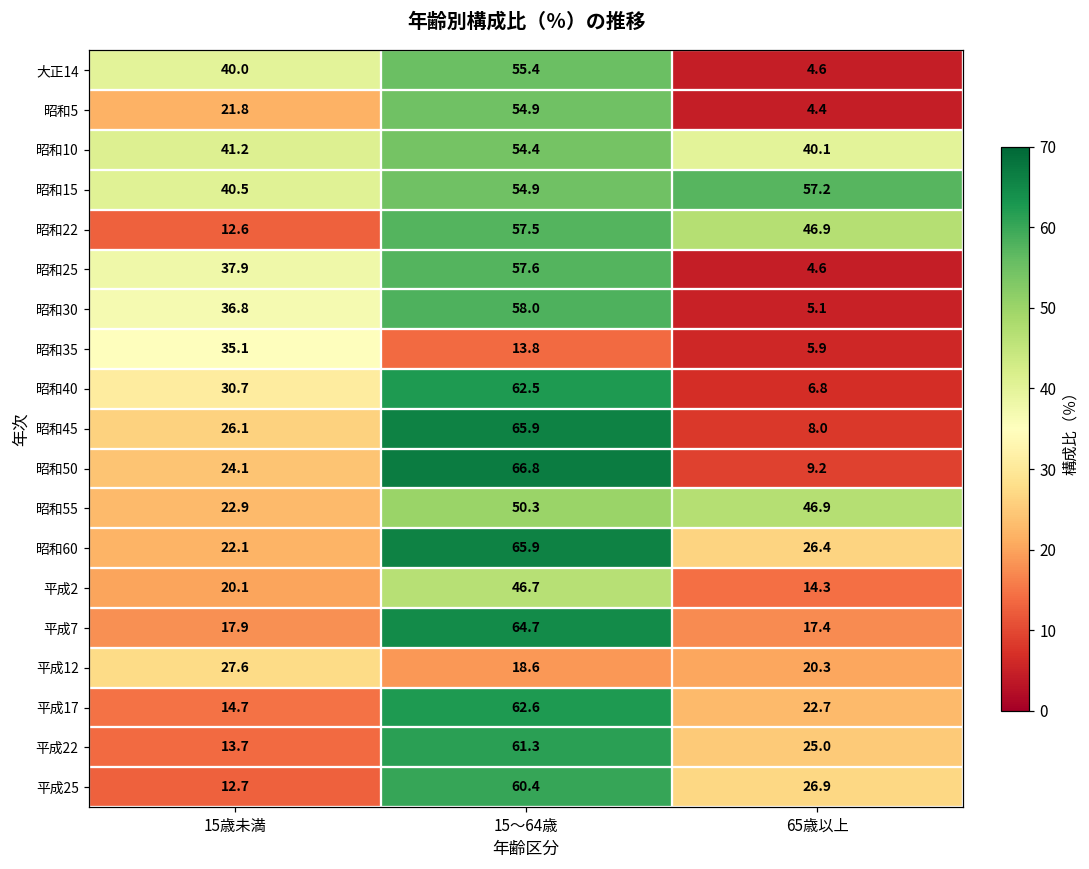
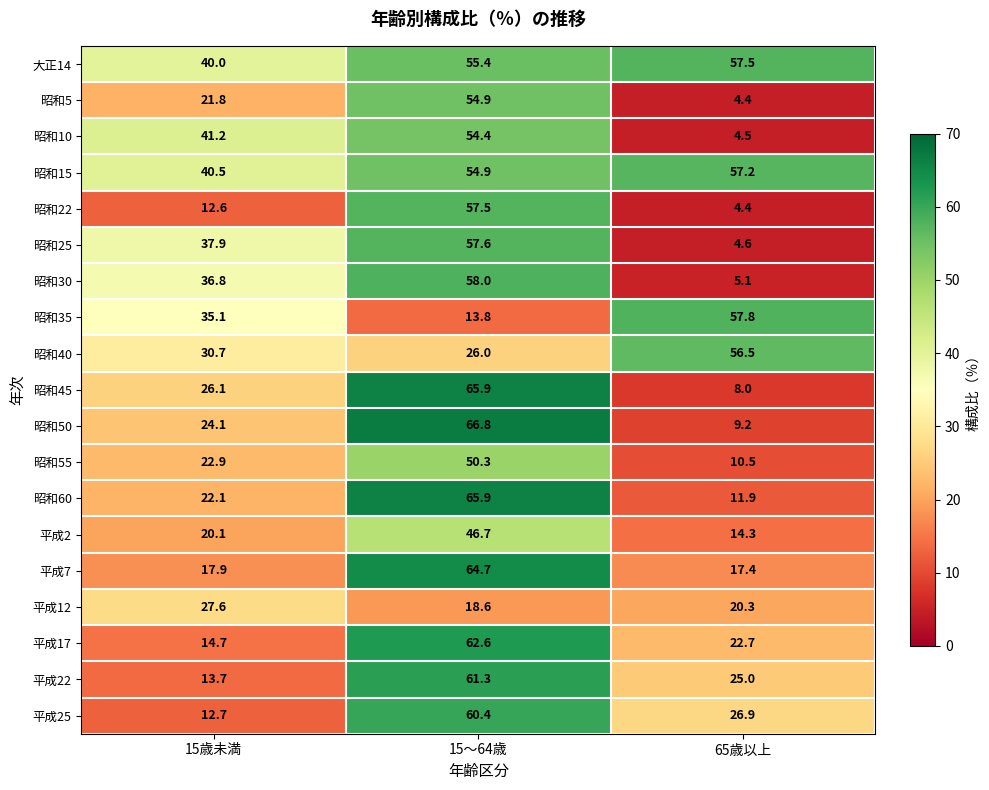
  {
    "大正14": {
      "15歳未満": 40.0,
      "15～64歳": 55.4,
-     "65歳以上": 4.6
+     "65歳以上": 57.5
    },
    "昭和5": {
      "15歳未満": 21.8,
      "15～64歳": 54.9,
      "65歳以上": 4.4
    },
    "昭和10": {
      "15歳未満": 41.2,
      "15～64歳": 54.4,
-     "65歳以上": 40.1
+     "65歳以上": 4.5
    },
    "昭和15": {
      "15歳未満": 40.5,
      "15～64歳": 54.9,
      "65歳以上": 57.2
    },
    "昭和22": {
      "15歳未満": 12.6,
      "15～64歳": 57.5,
-     "65歳以上": 46.9
+     "65歳以上": 4.4
    },
    "昭和25": {
      "15歳未満": 37.9,
      "15～64歳": 57.6,
      "65歳以上": 4.6
    },
    "昭和30": {
      "15歳未満": 36.8,
      "15～64歳": 58.0,
      "65歳以上": 5.1
    },
    "昭和35": {
      "15歳未満": 35.1,
      "15～64歳": 13.8,
-     "65歳以上": 5.9
+     "65歳以上": 57.8
    },
    "昭和40": {
      "15歳未満": 30.7,
-     "15～64歳": 62.5,
-     "65歳以上": 6.8
+     "15～64歳": 26.0,
+     "65歳以上": 56.5
    },
    "昭和45": {
      "15歳未満": 26.1,
      "15～64歳": 65.9,
      "65歳以上": 8.0
    },
    "昭和50": {
      "15歳未満": 24.1,
      "15～64歳": 66.8,
      "65歳以上": 9.2
    },
    "昭和55": {
      "15歳未満": 22.9,
      "15～64歳": 50.3,
-     "65歳以上": 46.9
+     "65歳以上": 10.5
    },
    "昭和60": {
      "15歳未満": 22.1,
      "15～64歳": 65.9,
-     "65歳以上": 26.4
+     "65歳以上": 11.9
    },
    "平成2": {
      "15歳未満": 20.1,
      "15～64歳": 46.7,
      "65歳以上": 14.3
    },
    "平成7": {
      "15歳未満": 17.9,
      "15～64歳": 64.7,
      "65歳以上": 17.4
    },
    "平成12": {
      "15歳未満": 27.6,
      "15～64歳": 18.6,
      "65歳以上": 20.3
    },
    "平成17": {
      "15歳未満": 14.7,
      "15～64歳": 62.6,
      "65歳以上": 22.7
    },
    "平成22": {
      "15歳未満": 13.7,
      "15～64歳": 61.3,
      "65歳以上": 25.0
    },
    "平成25": {
      "15歳未満": 12.7,
      "15～64歳": 60.4,
      "65歳以上": 26.9
    }
  }
